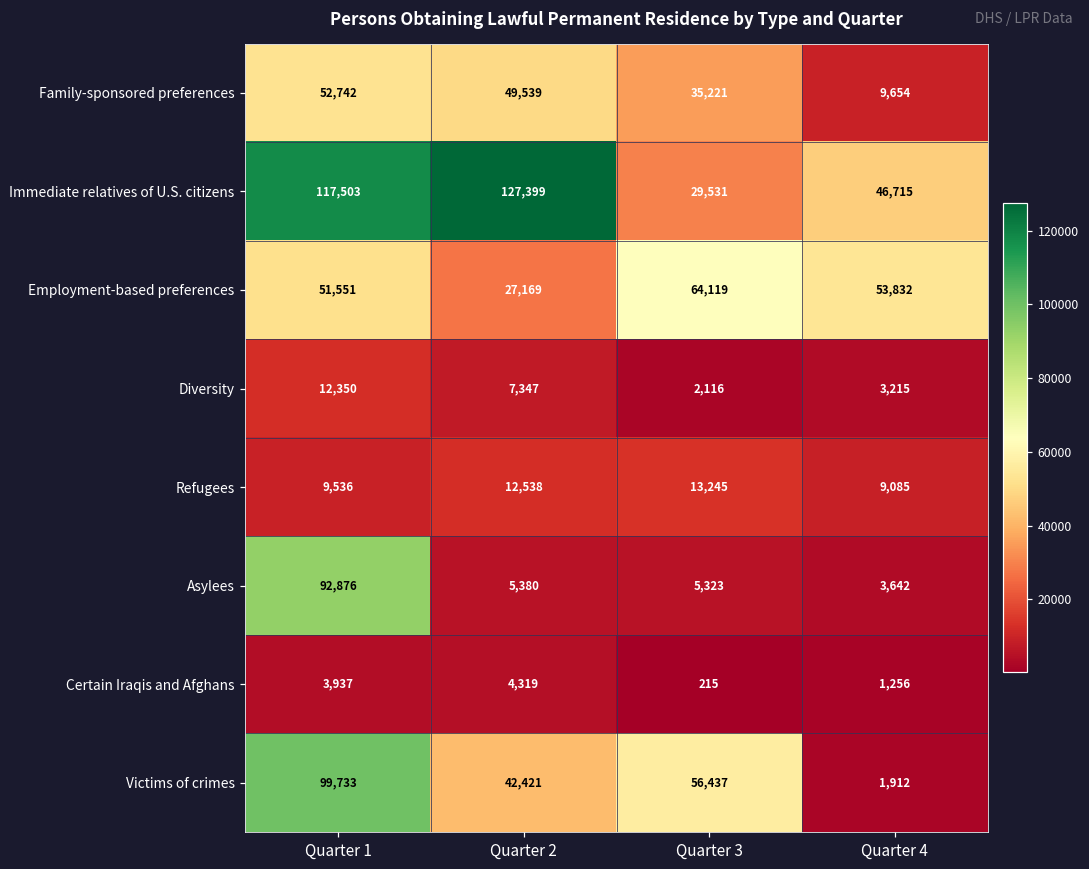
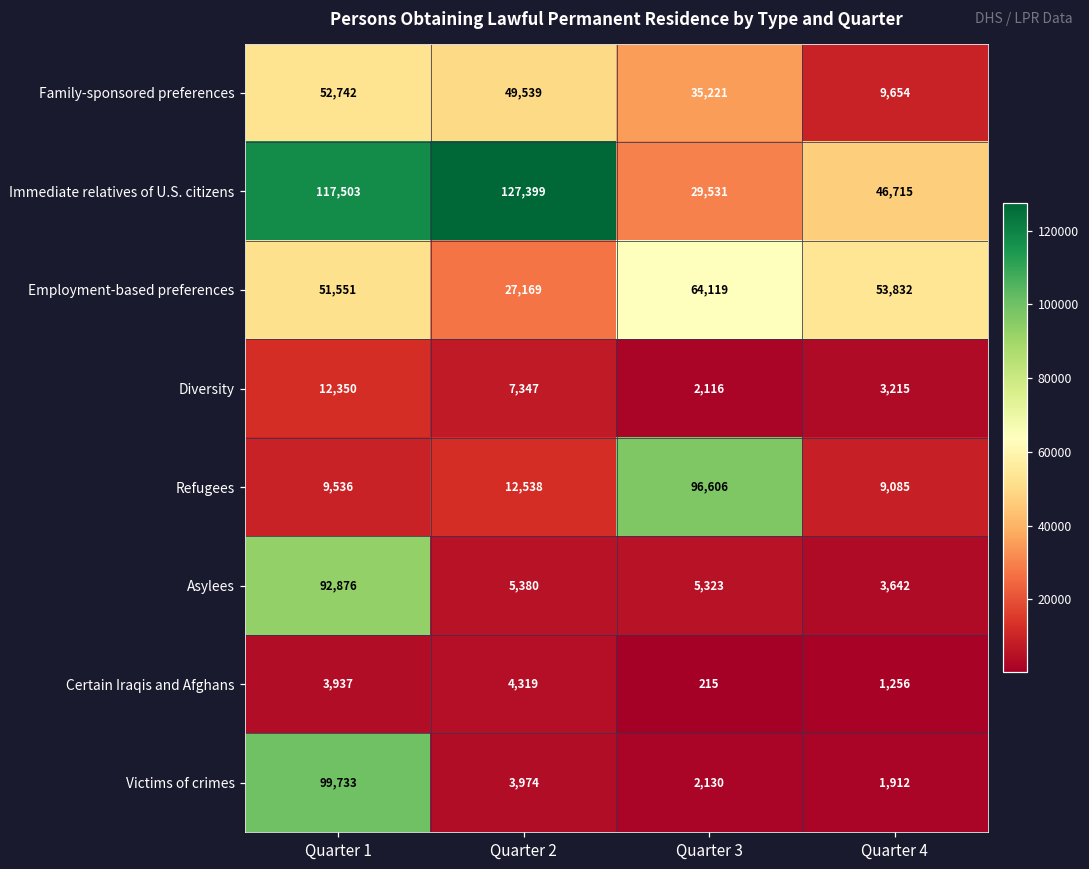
  {
    "Family-sponsored preferences": {
      "Quarter 1": "52,742",
      "Quarter 2": "49,539",
      "Quarter 3": "35,221",
      "Quarter 4": "9,654"
    },
    "Immediate relatives of U.S. citizens": {
      "Quarter 1": "117,503",
      "Quarter 2": "127,399",
      "Quarter 3": "29,531",
      "Quarter 4": "46,715"
    },
    "Employment-based preferences": {
      "Quarter 1": "51,551",
      "Quarter 2": "27,169",
      "Quarter 3": "64,119",
      "Quarter 4": "53,832"
    },
    "Diversity": {
      "Quarter 1": "12,350",
      "Quarter 2": "7,347",
      "Quarter 3": "2,116",
      "Quarter 4": "3,215"
    },
    "Refugees": {
      "Quarter 1": "9,536",
      "Quarter 2": "12,538",
-     "Quarter 3": "13,245",
+     "Quarter 3": "96,606",
      "Quarter 4": "9,085"
    },
    "Asylees": {
      "Quarter 1": "92,876",
      "Quarter 2": "5,380",
      "Quarter 3": "5,323",
      "Quarter 4": "3,642"
    },
    "Certain Iraqis and Afghans": {
      "Quarter 1": "3,937",
      "Quarter 2": "4,319",
      "Quarter 3": "215",
      "Quarter 4": "1,256"
    },
    "Victims of crimes": {
      "Quarter 1": "99,733",
-     "Quarter 2": "42,421",
-     "Quarter 3": "56,437",
+     "Quarter 2": "3,974",
+     "Quarter 3": "2,130",
      "Quarter 4": "1,912"
    }
  }
